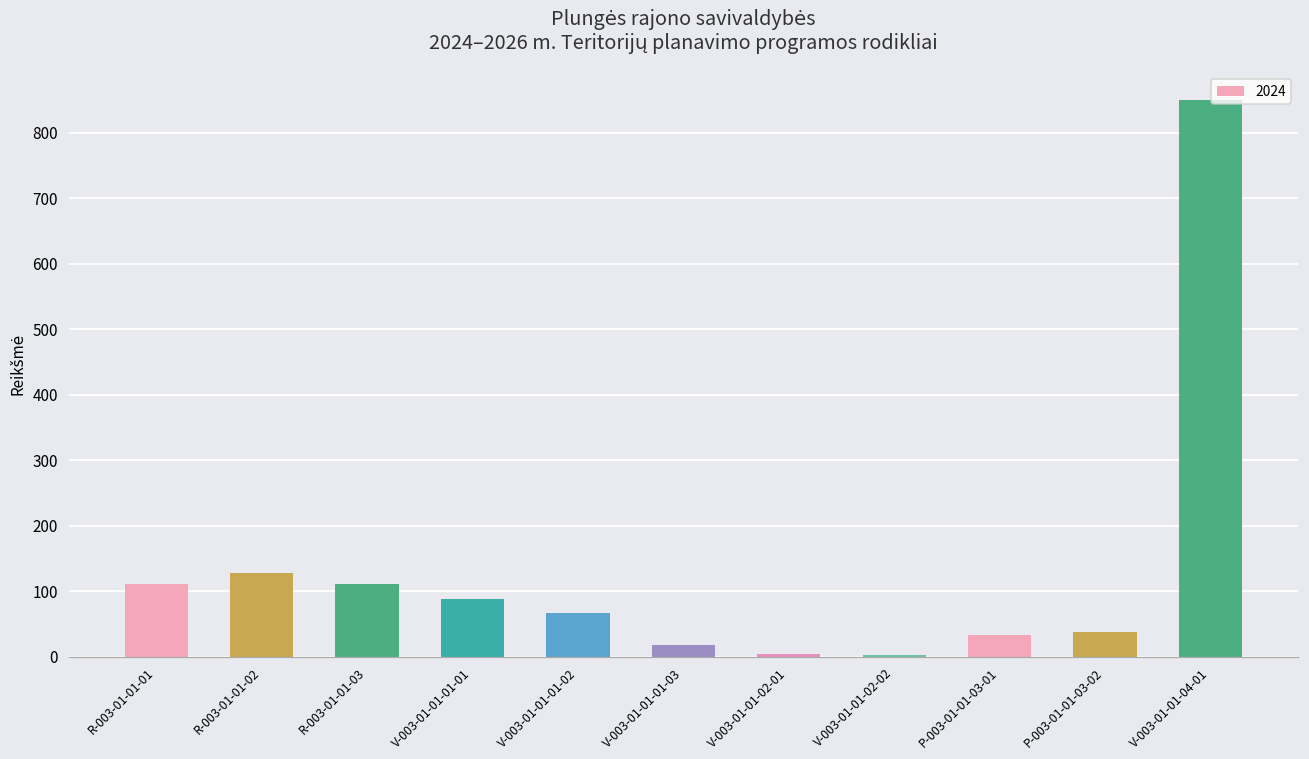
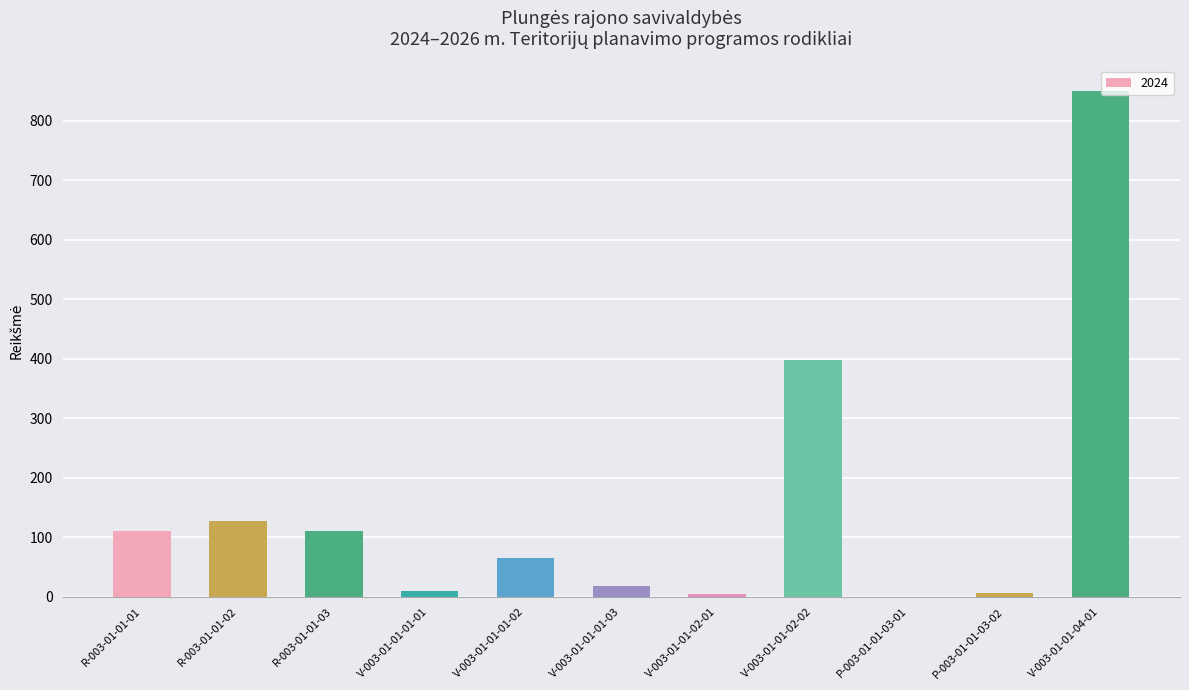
  {
    "R-003-01-01-01": 110,
    "R-003-01-01-02": 130,
    "R-003-01-01-03": 110,
-   "V-003-01-01-01-01": 90,
+   "V-003-01-01-01-01": 10,
    "V-003-01-01-01-02": 70,
    "V-003-01-01-01-03": 20,
-   "V-003-01-01-02-02": 0,
-   "P-003-01-01-03-01": 30,
-   "P-003-01-01-03-02": 40,
+   "V-003-01-01-02-02": 400,
+   "P-003-01-01-03-01": 0,
+   "P-003-01-01-03-02": 10,
    "V-003-01-01-04-01": 850
  }
